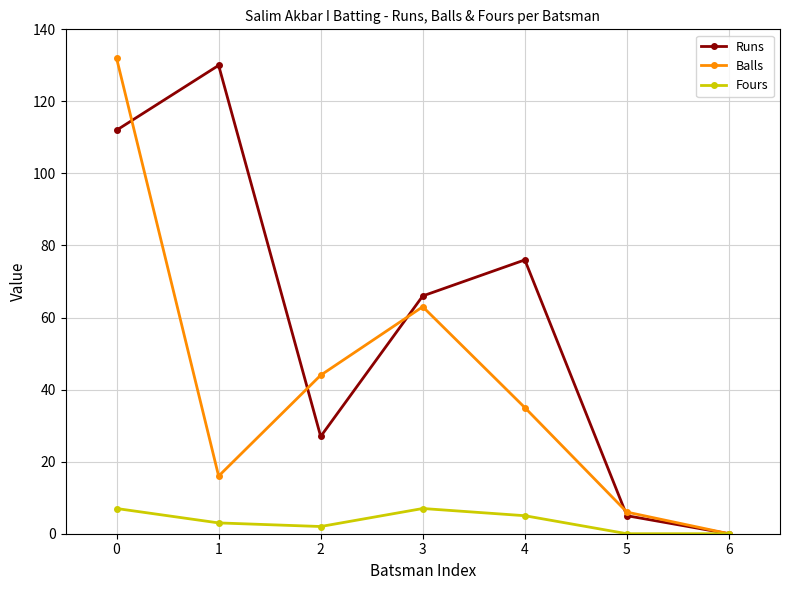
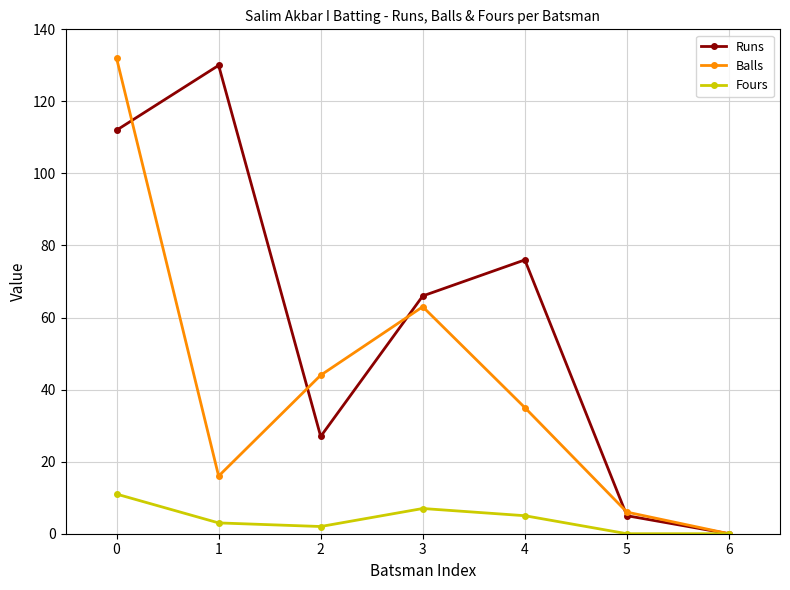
  {
    "Runs": {
      "0": 112,
      "1": 130,
      "2": 27,
      "3": 66,
      "4": 76,
      "5": 5
    },
    "Balls": {
      "0": 132,
      "1": 16,
      "2": 44,
      "3": 63,
      "4": 35,
      "5": 6
    },
    "Fours": {
-     "0": 7,
+     "0": 11,
      "1": 3,
      "2": 2,
      "3": 7,
      "4": 5,
      "5": 0
    }
  }
